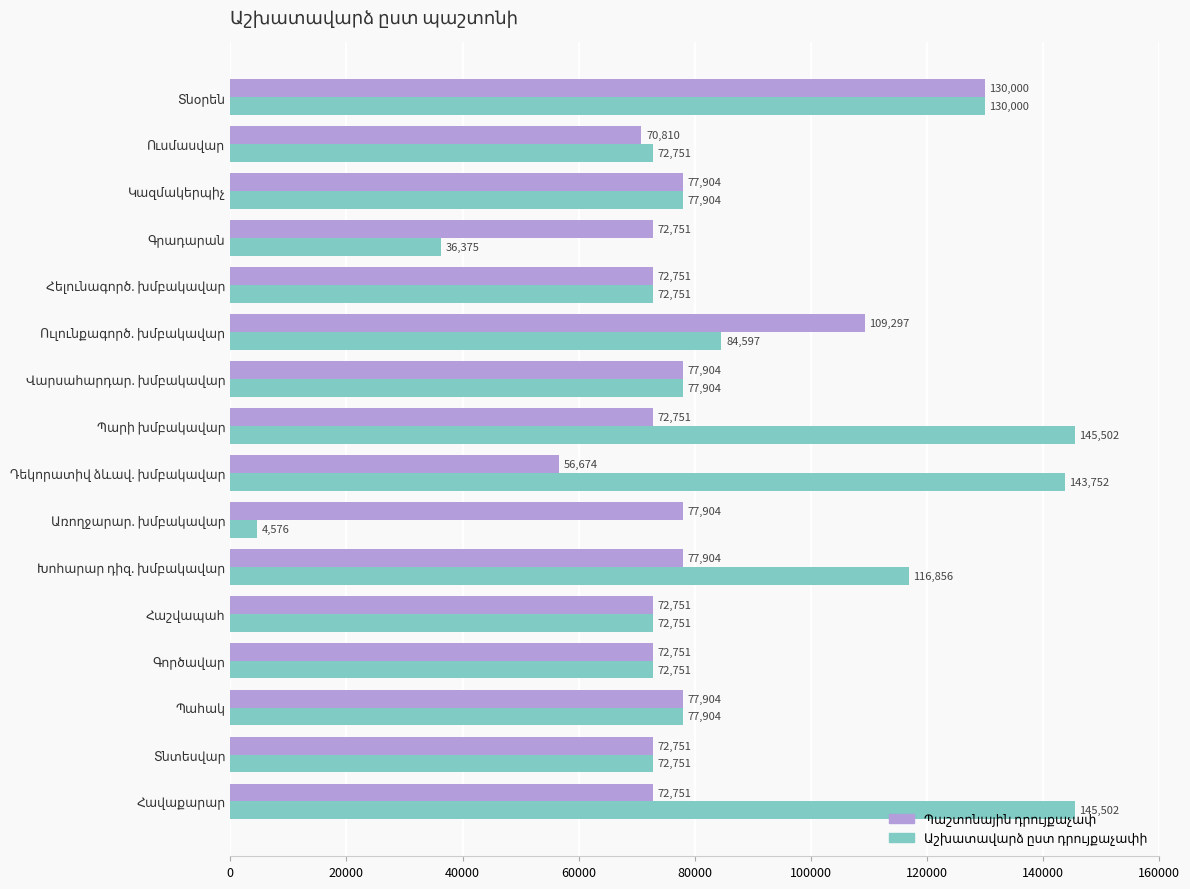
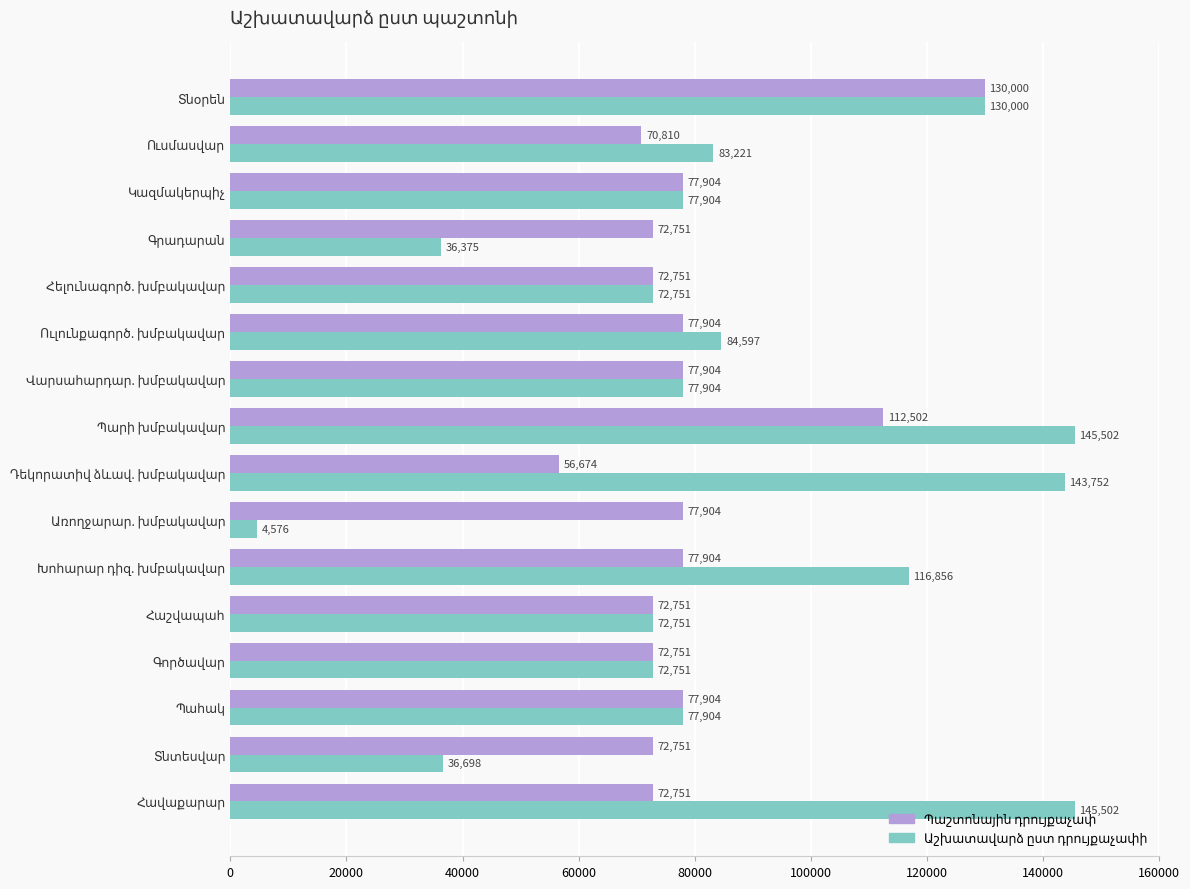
  {
    "Պաշտոնային դրույքաչափ": {
      "Տնօրեն": "130,000",
      "Ուսմասվար": "70,810",
      "Կազմակերպիչ": "77,904",
      "Գրադարան": "72,751",
      "Հելունագործ. խմբակավար": "72,751",
-     "Ուլունքագործ. խմբակավար": "109,297",
+     "Ուլունքագործ. խմբակավար": "77,904",
      "Վարսահարդար. խմբակավար": "77,904",
-     "Պարի խմբակավար": "72,751",
+     "Պարի խմբակավար": "112,502",
      "Դեկորատիվ ձևավ. խմբակավար": "56,674",
      "Առողջարար. խմբակավար": "77,904",
      "Խոհարար դիզ. խմբակավար": "77,904",
      "Հաշվապահ": "72,751",
      "Գործավար": "72,751",
      "Պահակ": "77,904",
      "Տնտեսվար": "72,751",
      "Հավաքարար": "72,751"
    },
    "Աշխատավարձ ըստ դրույքաչափի": {
      "Տնօրեն": "130,000",
-     "Ուսմասվար": "72,751",
+     "Ուսմասվար": "83,221",
      "Կազմակերպիչ": "77,904",
      "Գրադարան": "36,375",
      "Հելունագործ. խմբակավար": "72,751",
      "Ուլունքագործ. խմբակավար": "84,597",
      "Վարսահարդար. խմբակավար": "77,904",
      "Պարի խմբակավար": "145,502",
      "Դեկորատիվ ձևավ. խմբակավար": "143,752",
      "Առողջարար. խմբակավար": "4,576",
      "Խոհարար դիզ. խմբակավար": "116,856",
      "Հաշվապահ": "72,751",
      "Գործավար": "72,751",
      "Պահակ": "77,904",
-     "Տնտեսվար": "72,751",
+     "Տնտեսվար": "36,698",
      "Հավաքարար": "145,502"
    }
  }
